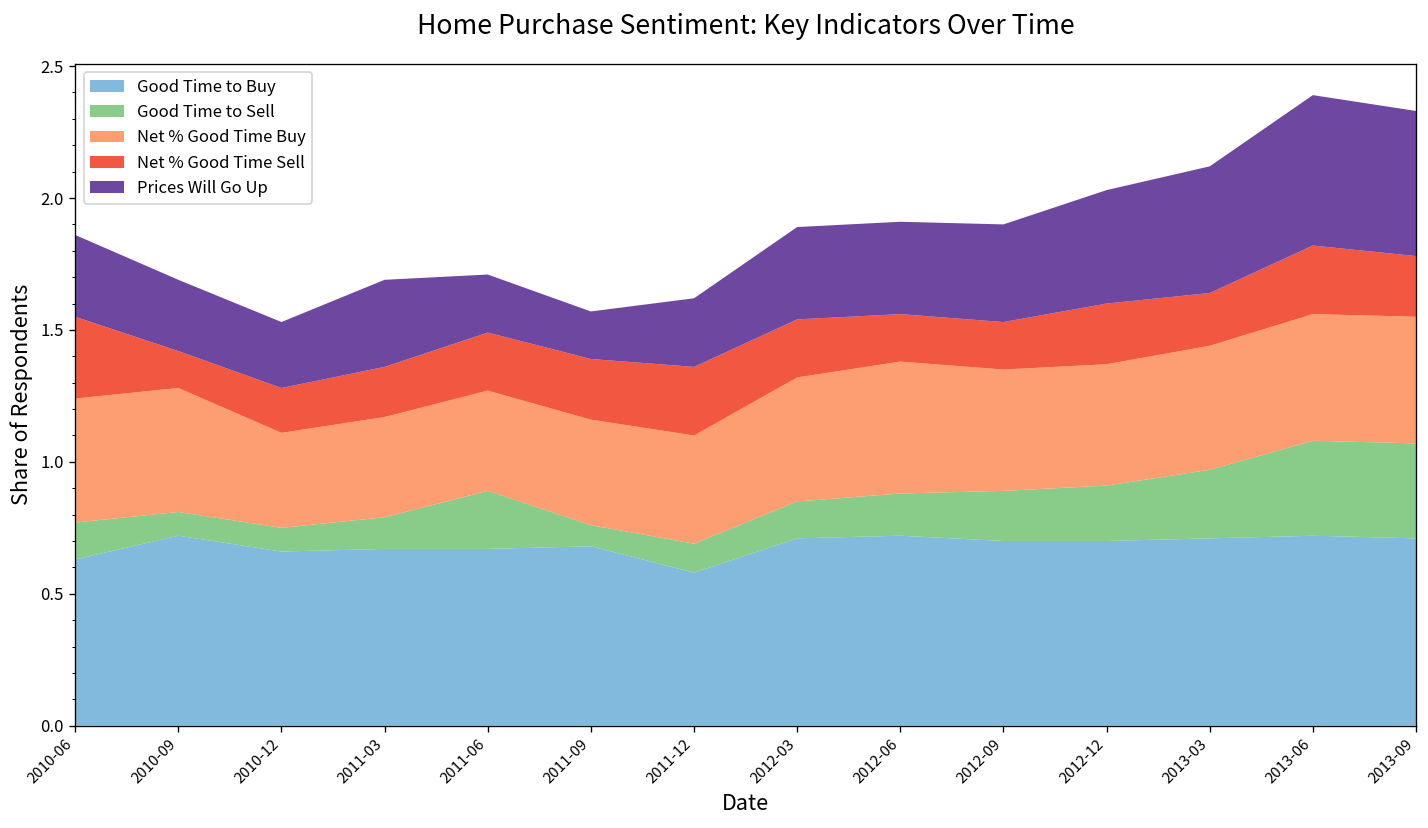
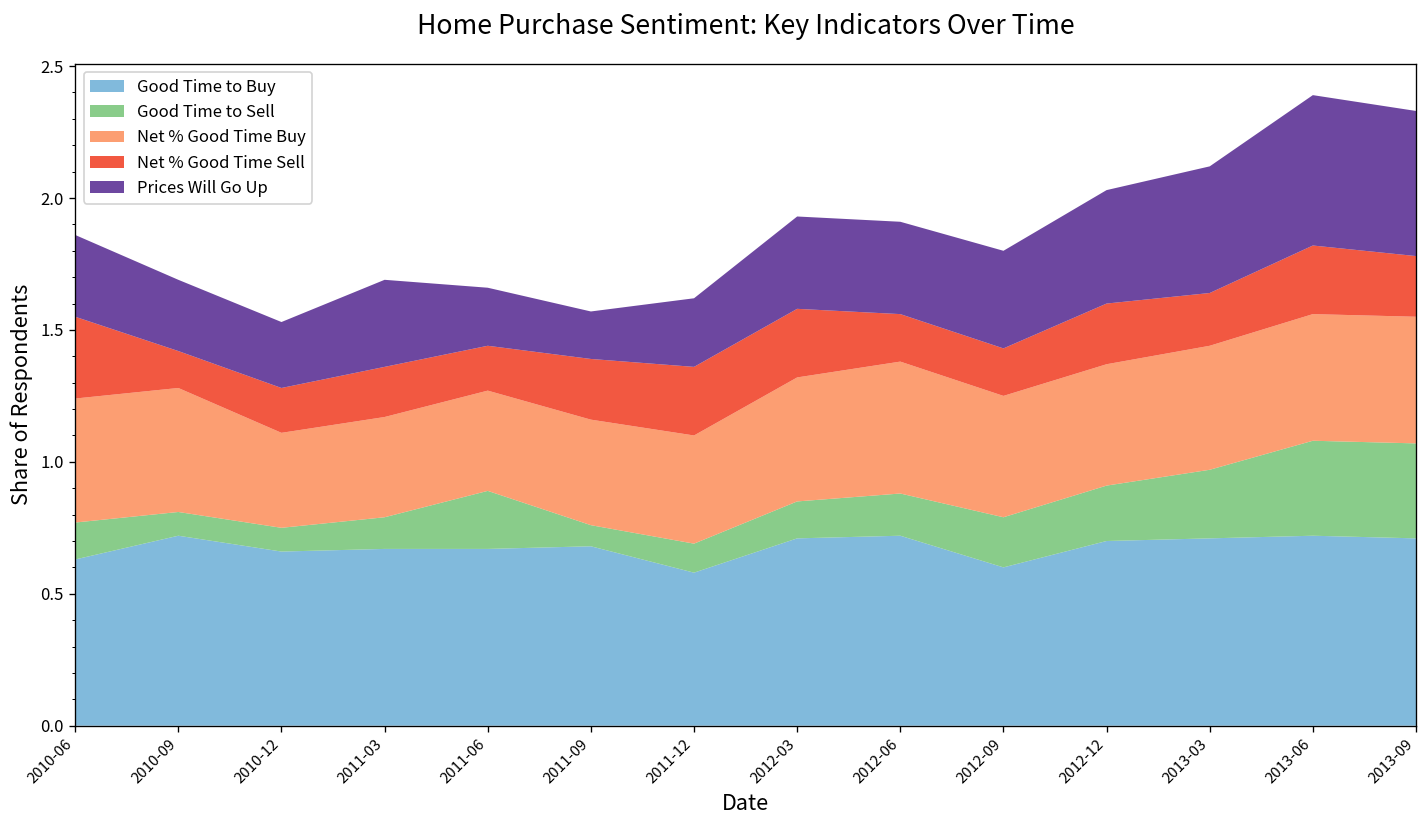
  {
    "Good Time to Buy": {
      "2010-06": 0.63,
      "2010-09": 0.72,
      "2010-12": 0.66,
      "2011-03": 0.67,
      "2011-06": 0.67,
      "2011-09": 0.68,
      "2011-12": 0.58,
      "2012-03": 0.7,
      "2012-06": 0.72,
-     "2012-09": 0.7,
+     "2012-09": 0.6,
      "2012-12": 0.7,
      "2013-03": 0.7,
      "2013-06": 0.72,
      "2013-09": 0.7
    },
    "Good Time to Sell": {
      "2010-06": 0.14,
      "2010-09": 0.09,
      "2010-12": 0.09,
      "2011-03": 0.12,
      "2011-06": 0.22,
      "2011-09": 0.08,
      "2011-12": 0.11,
      "2012-03": 0.14,
      "2012-06": 0.16,
      "2012-09": 0.19,
      "2012-12": 0.21,
      "2013-03": 0.26,
      "2013-06": 0.36,
      "2013-09": 0.36
    },
    "Net % Good Time Buy": {
      "2010-06": 0.47,
      "2010-09": 0.47,
      "2010-12": 0.36,
      "2011-03": 0.38,
      "2011-06": 0.38,
      "2011-09": 0.40,
      "2011-12": 0.41,
      "2012-03": 0.47,
      "2012-06": 0.50,
      "2012-09": 0.46,
      "2012-12": 0.46,
      "2013-03": 0.47,
      "2013-06": 0.48,
      "2013-09": 0.48
    },
    "Net % Good Time Sell": {
      "2010-06": 0.31,
      "2010-09": 0.14,
      "2010-12": 0.17,
      "2011-03": 0.19,
-     "2011-06": 0.22,
+     "2011-06": 0.17,
      "2011-09": 0.23,
      "2011-12": 0.26,
-     "2012-03": 0.22,
+     "2012-03": 0.26,
      "2012-06": 0.18,
      "2012-09": 0.18,
      "2012-12": 0.23,
      "2013-03": 0.20,
      "2013-06": 0.26,
      "2013-09": 0.23
    },
    "Prices Will Go Up": {
      "2010-06": 0.31,
      "2010-09": 0.27,
      "2010-12": 0.25,
      "2011-03": 0.33,
      "2011-06": 0.22,
      "2011-09": 0.18,
      "2011-12": 0.26,
      "2012-03": 0.35,
      "2012-06": 0.35,
      "2012-09": 0.37,
      "2012-12": 0.43,
      "2013-03": 0.48,
      "2013-06": 0.57,
      "2013-09": 0.55
    }
  }
